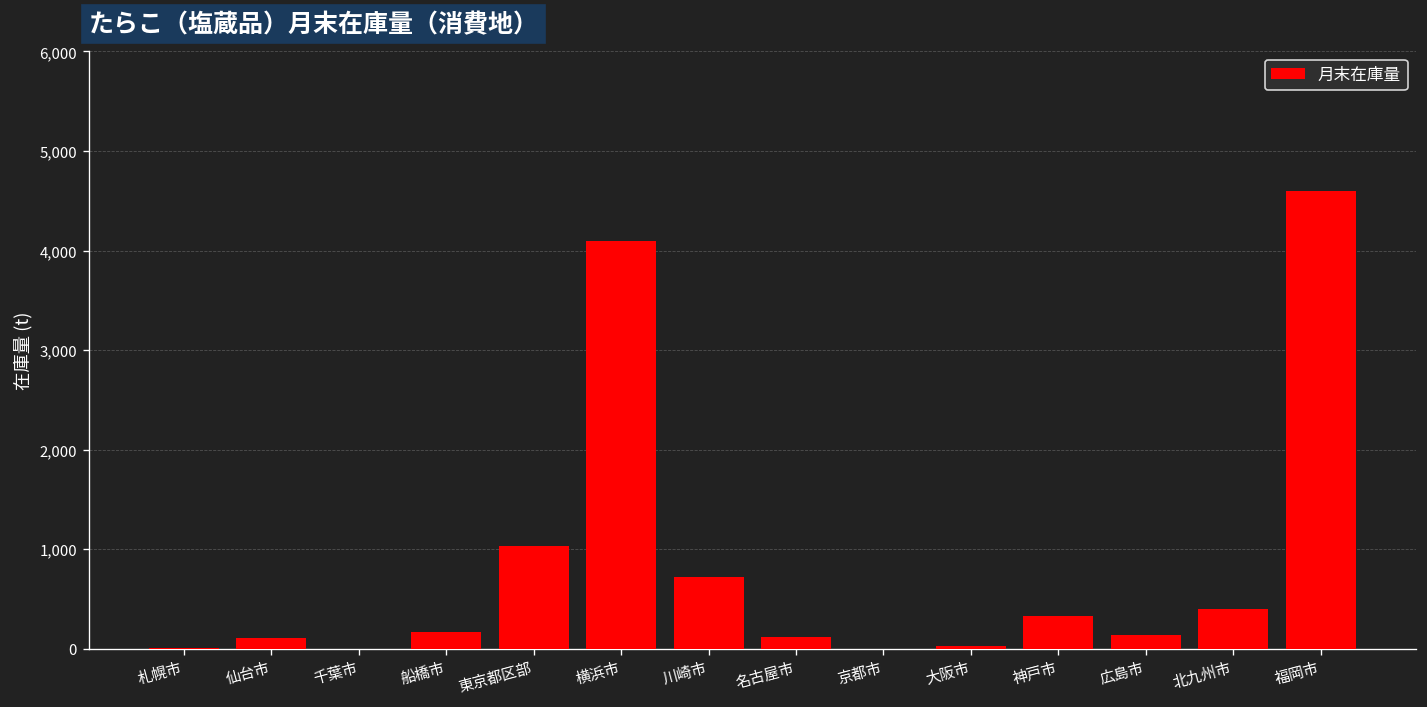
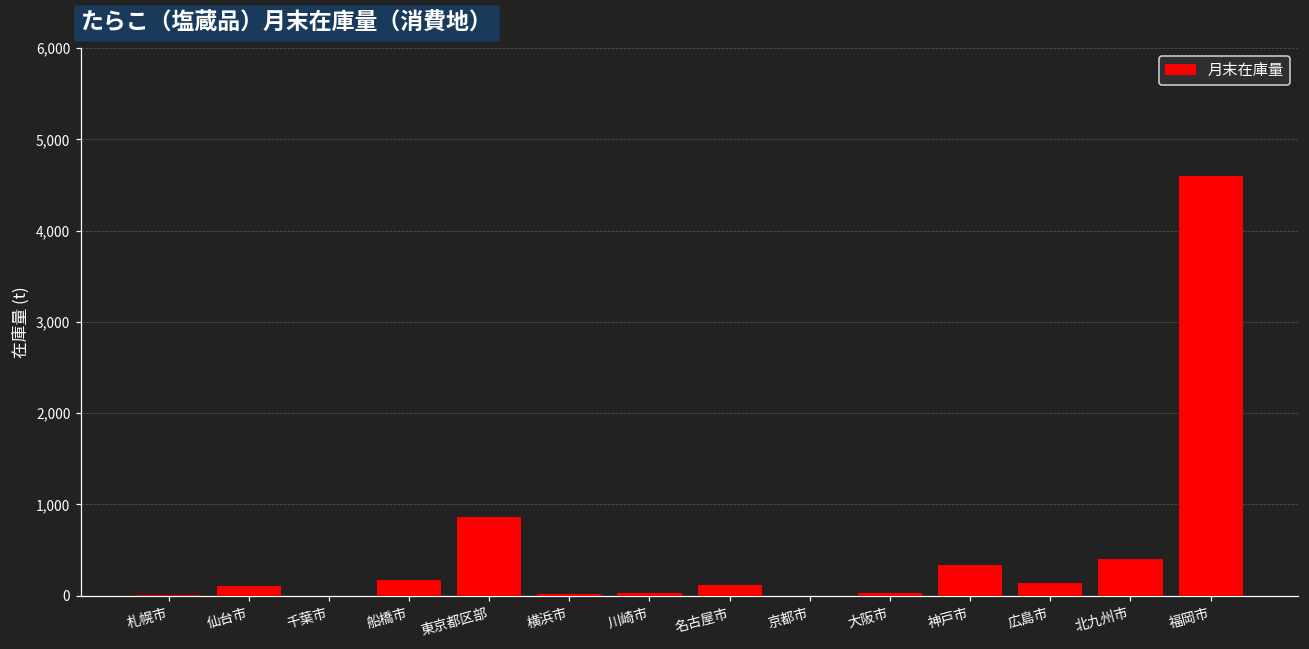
  {
    "仙台市": "100",
    "千葉市": "0",
    "船橋市": "200",
-   "東京都区部": "1,000",
-   "横浜市": "4,100",
-   "川崎市": "700",
+   "東京都区部": "900",
+   "横浜市": "0",
+   "川崎市": "0",
    "名古屋市": "100",
    "京都市": "0",
    "大阪市": "0",
    "神戸市": "300",
    "広島市": "100",
    "北九州市": "400",
    "福岡市": "4,600"
  }
